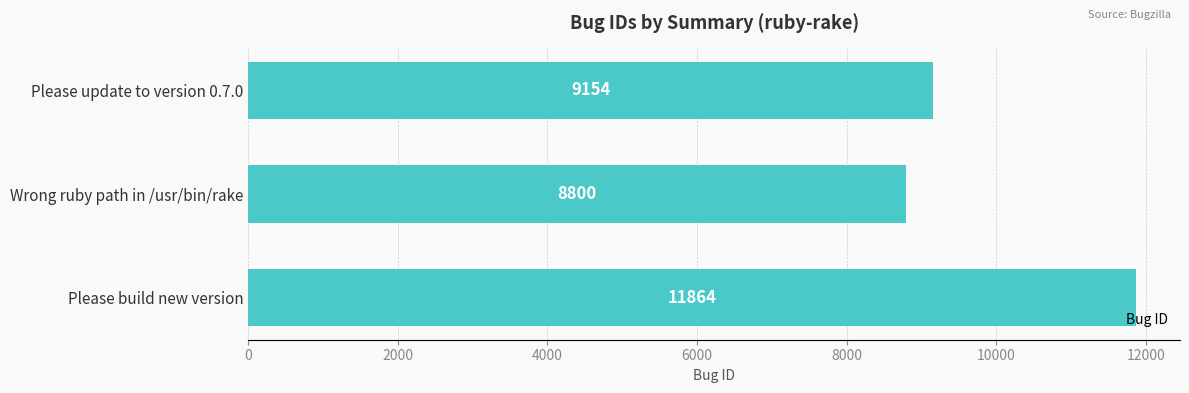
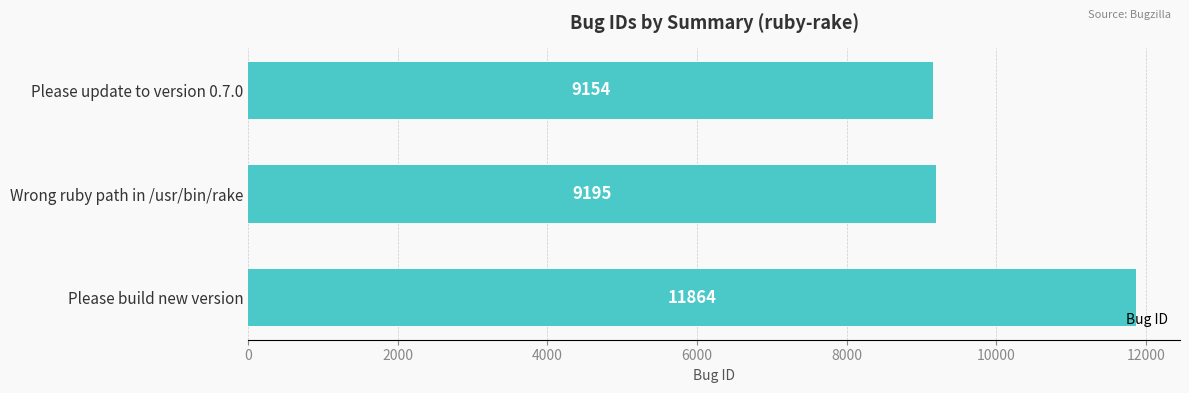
  {
    "Please update to version 0.7.0": 9154,
-   "Wrong ruby path in /usr/bin/rake": 8800,
+   "Wrong ruby path in /usr/bin/rake": 9195,
    "Please build new version": 11864
  }
